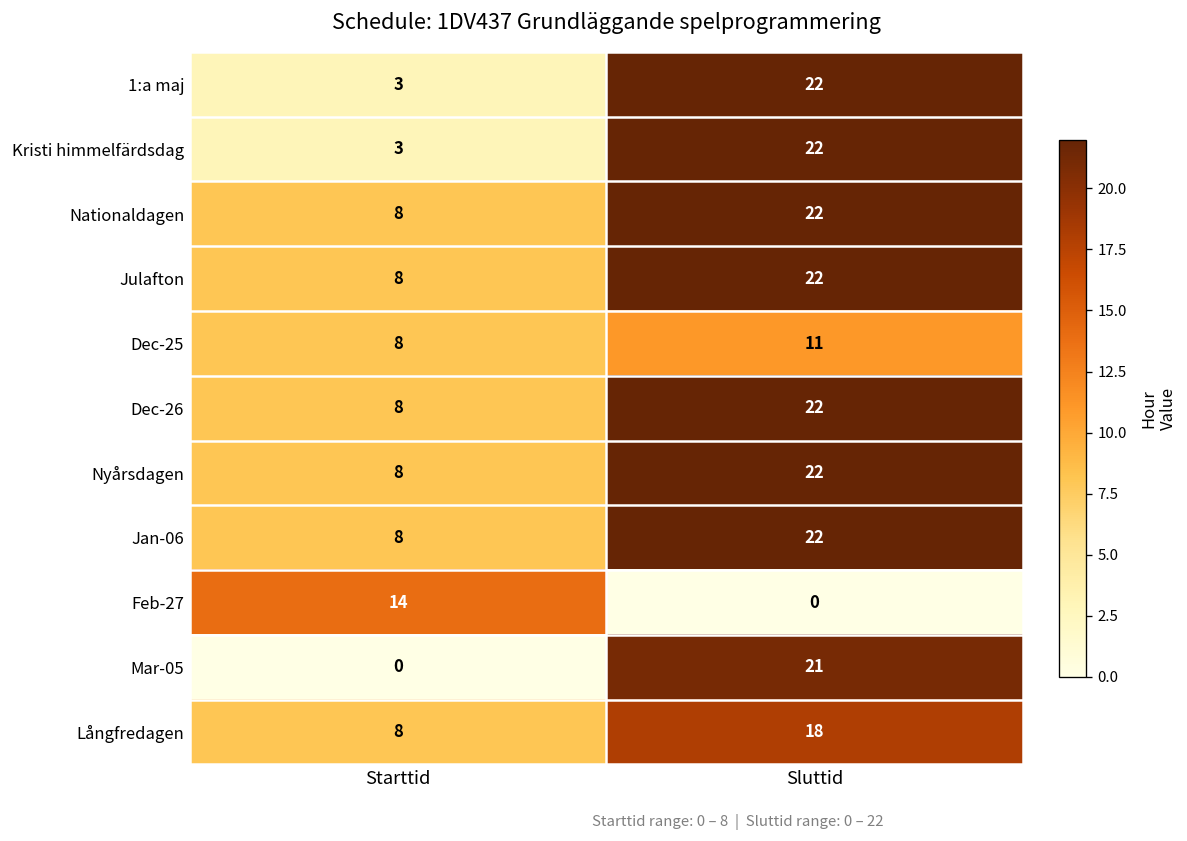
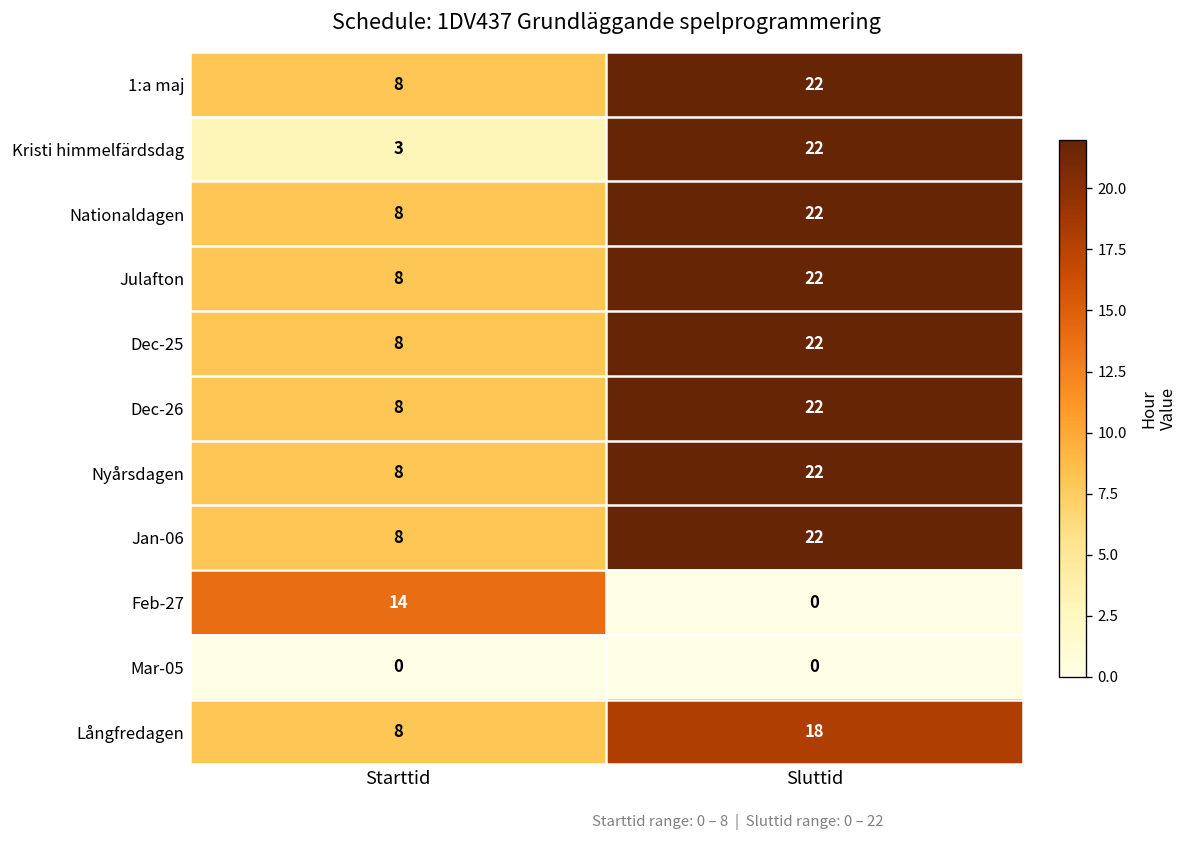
  {
    "1:a maj": {
-     "Starttid": 3,
+     "Starttid": 8,
      "Sluttid": 22
    },
    "Kristi himmelfärdsdag": {
      "Starttid": 3,
      "Sluttid": 22
    },
    "Nationaldagen": {
      "Starttid": 8,
      "Sluttid": 22
    },
    "Julafton": {
      "Starttid": 8,
      "Sluttid": 22
    },
    "Dec-25": {
      "Starttid": 8,
-     "Sluttid": 11
+     "Sluttid": 22
    },
    "Dec-26": {
      "Starttid": 8,
      "Sluttid": 22
    },
    "Nyårsdagen": {
      "Starttid": 8,
      "Sluttid": 22
    },
    "Jan-06": {
      "Starttid": 8,
      "Sluttid": 22
    },
    "Feb-27": {
      "Starttid": 14,
      "Sluttid": 0
    },
    "Mar-05": {
      "Starttid": 0,
-     "Sluttid": 21
+     "Sluttid": 0
    },
    "Långfredagen": {
      "Starttid": 8,
      "Sluttid": 18
    }
  }
